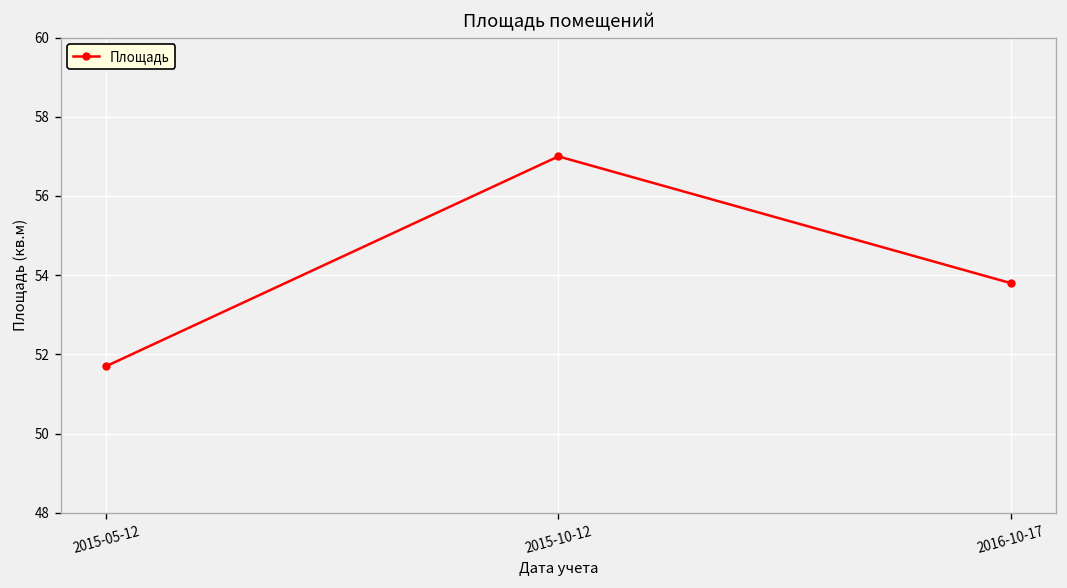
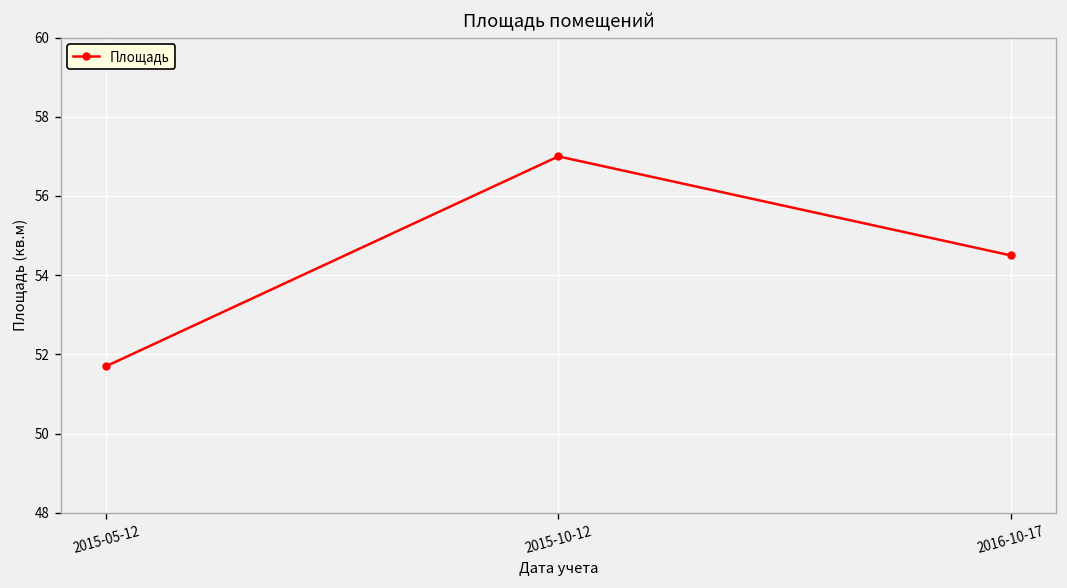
  {
    "2015-05-12": 51.7,
    "2015-10-12": 57.0,
-   "2016-10-17": 53.8
+   "2016-10-17": 54.5
  }
